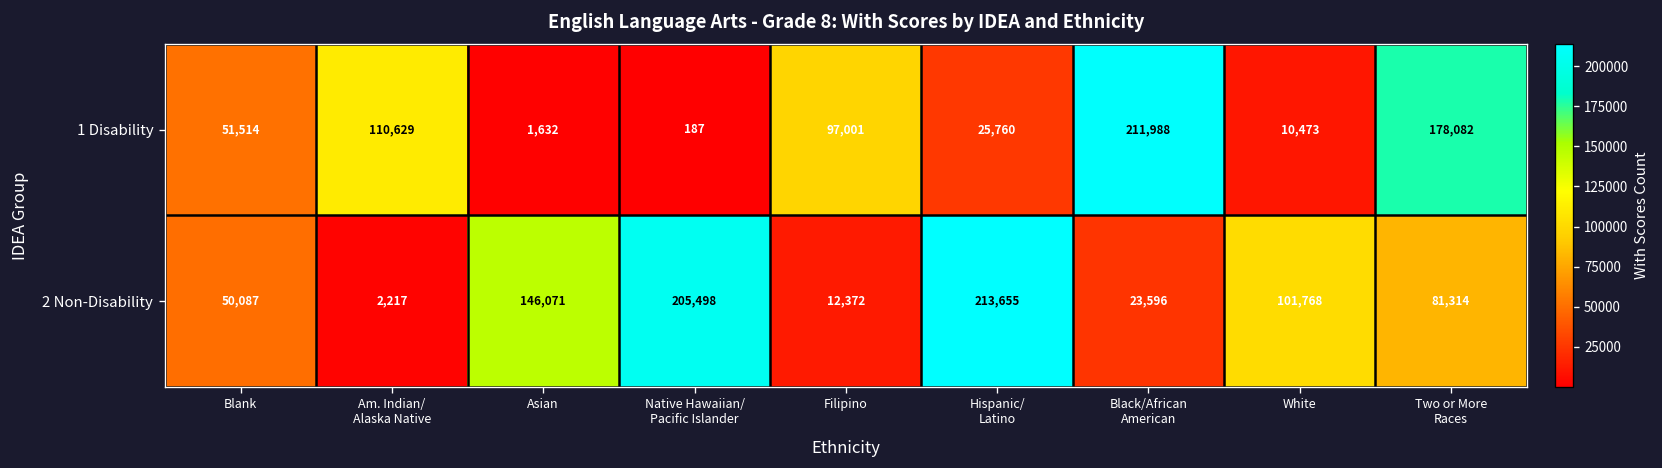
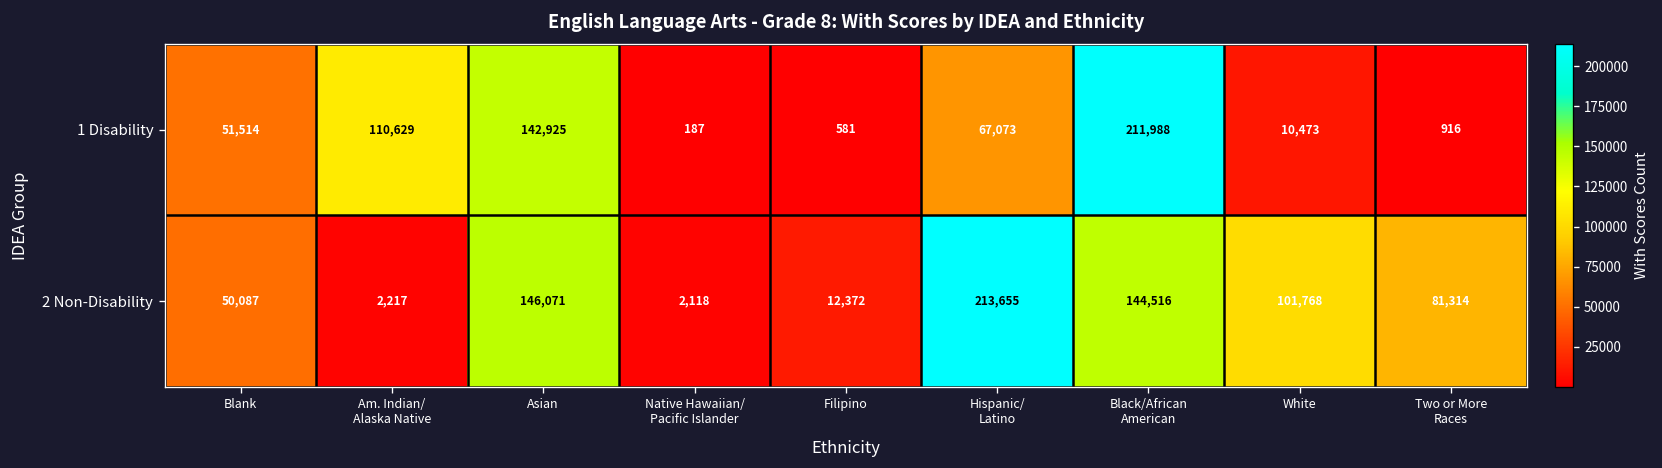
  {
    "1 Disability": {
      "Blank": "51,514",
      "Am. Indian/ Alaska Native": "110,629",
-     "Asian": "1,632",
+     "Asian": "142,925",
      "Native Hawaiian/ Pacific Islander": "187",
-     "Filipino": "97,001",
-     "Hispanic/ Latino": "25,760",
+     "Filipino": "581",
+     "Hispanic/ Latino": "67,073",
      "Black/African American": "211,988",
      "White": "10,473",
-     "Two or More Races": "178,082"
+     "Two or More Races": "916"
    },
    "2 Non-Disability": {
      "Blank": "50,087",
      "Am. Indian/ Alaska Native": "2,217",
      "Asian": "146,071",
-     "Native Hawaiian/ Pacific Islander": "205,498",
+     "Native Hawaiian/ Pacific Islander": "2,118",
      "Filipino": "12,372",
      "Hispanic/ Latino": "213,655",
-     "Black/African American": "23,596",
+     "Black/African American": "144,516",
      "White": "101,768",
      "Two or More Races": "81,314"
    }
  }
